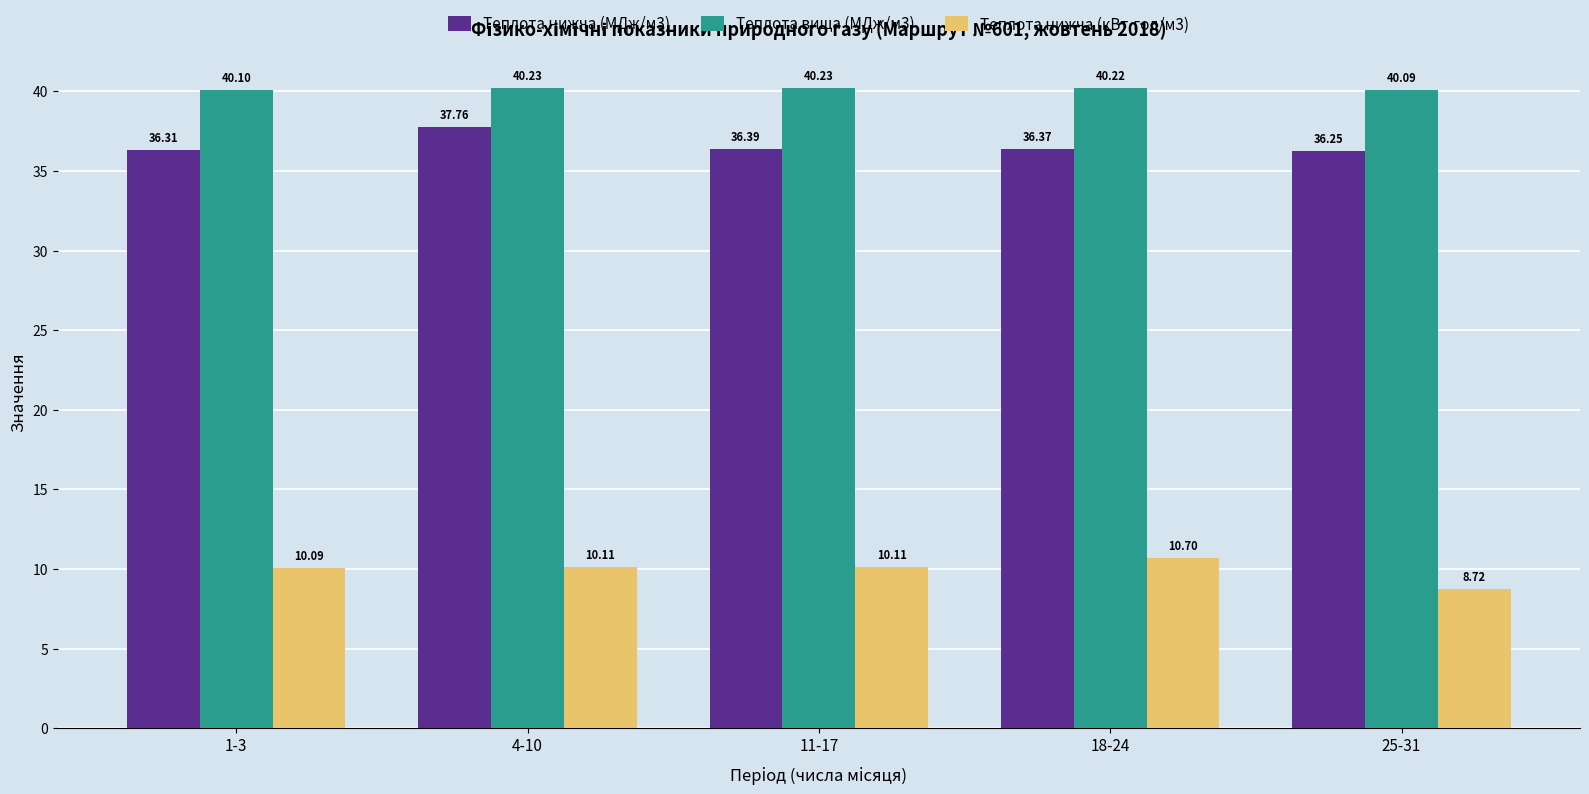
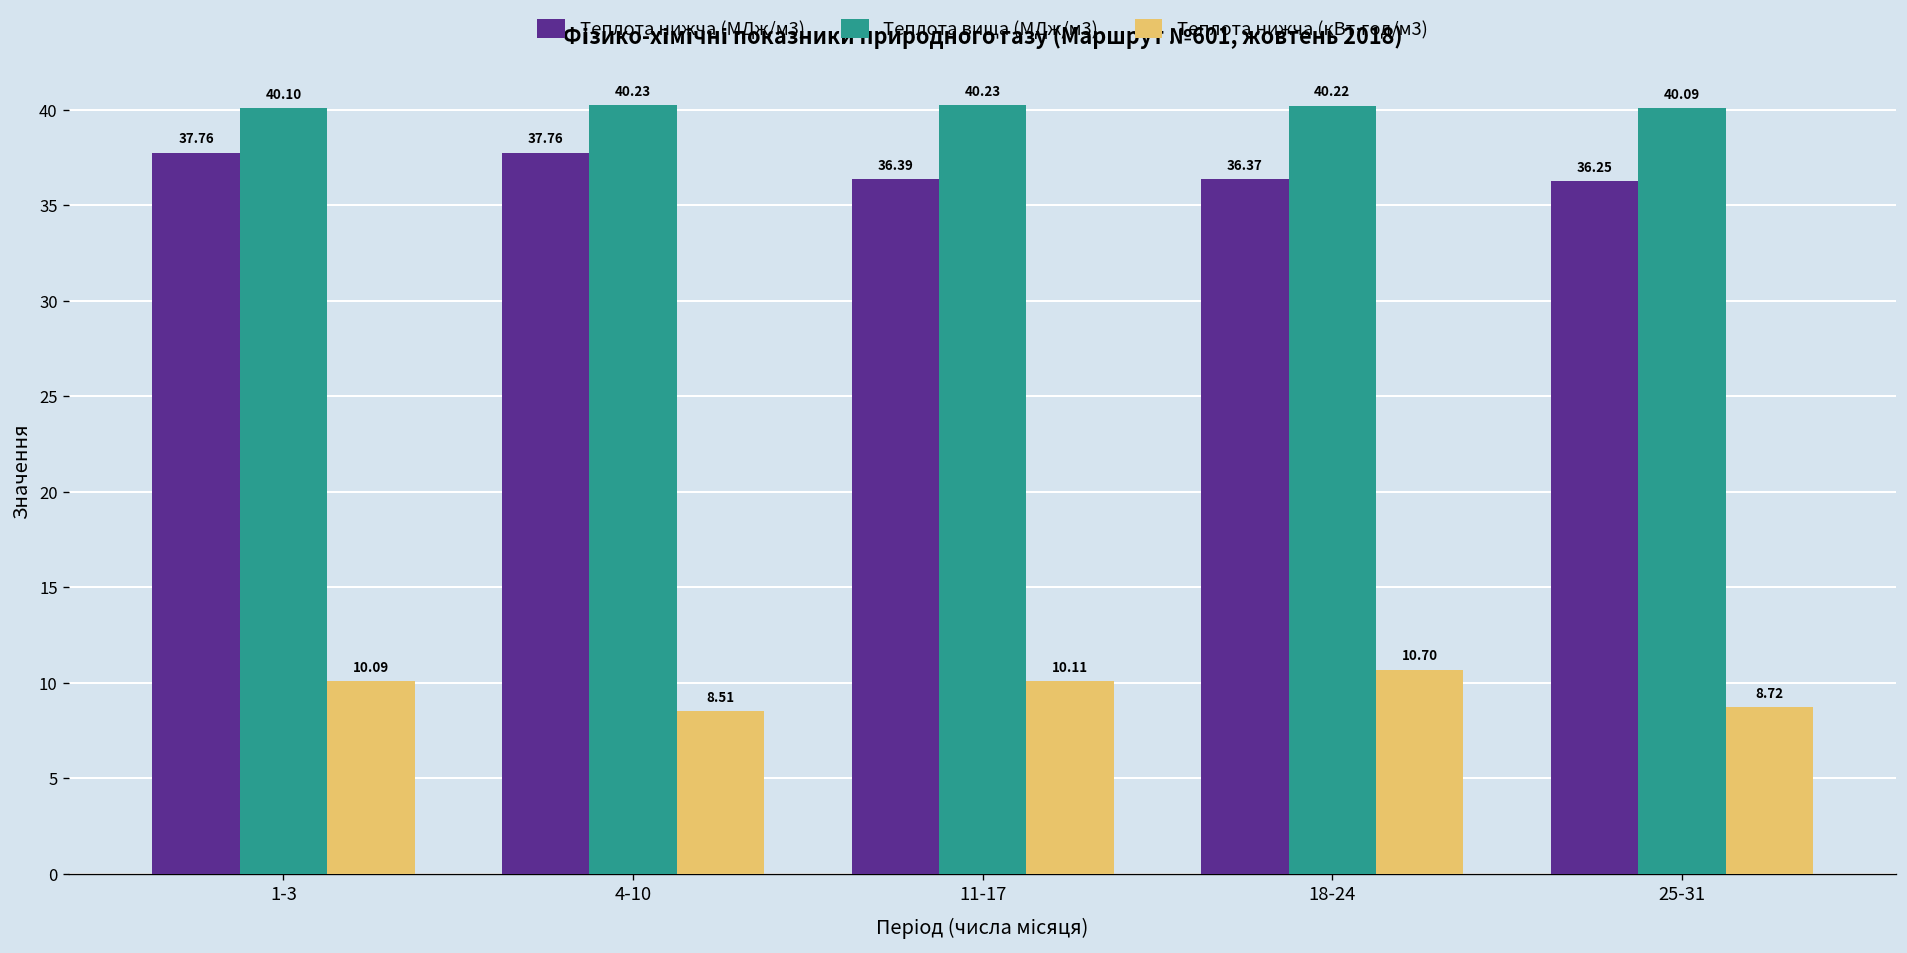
  {
    "Теплота нижча (МДж/м3)": {
-     "1-3": 36.31,
+     "1-3": 37.76,
      "4-10": 37.76,
      "11-17": 36.39,
      "18-24": 36.37,
      "25-31": 36.25
    },
    "Теплота вища (МДж/м3)": {
      "1-3": 40.10,
      "4-10": 40.23,
      "11-17": 40.23,
      "18-24": 40.22,
      "25-31": 40.09
    },
    "Теплота нижча (кВт⋅год/м3)": {
      "1-3": 10.09,
-     "4-10": 10.11,
+     "4-10": 8.51,
      "11-17": 10.11,
      "18-24": 10.70,
      "25-31": 8.72
    }
  }
